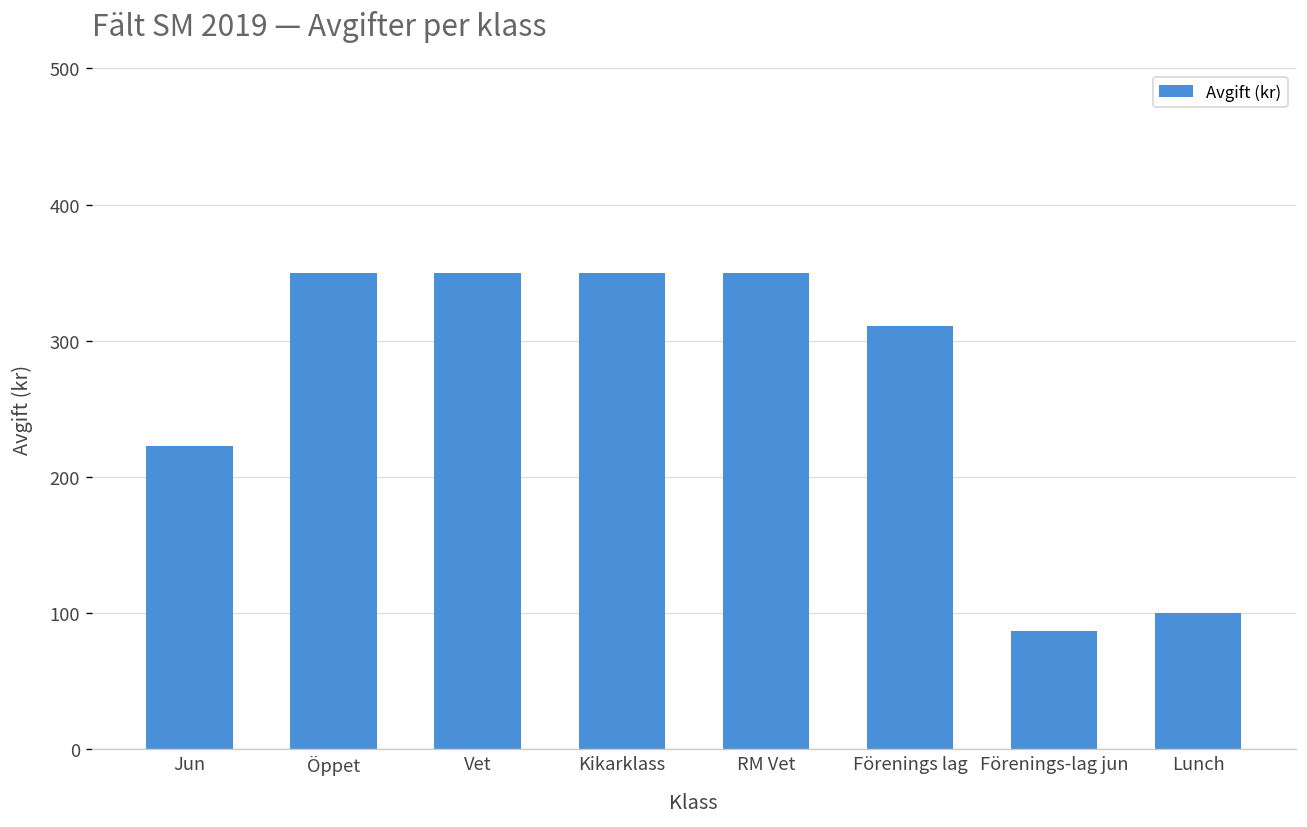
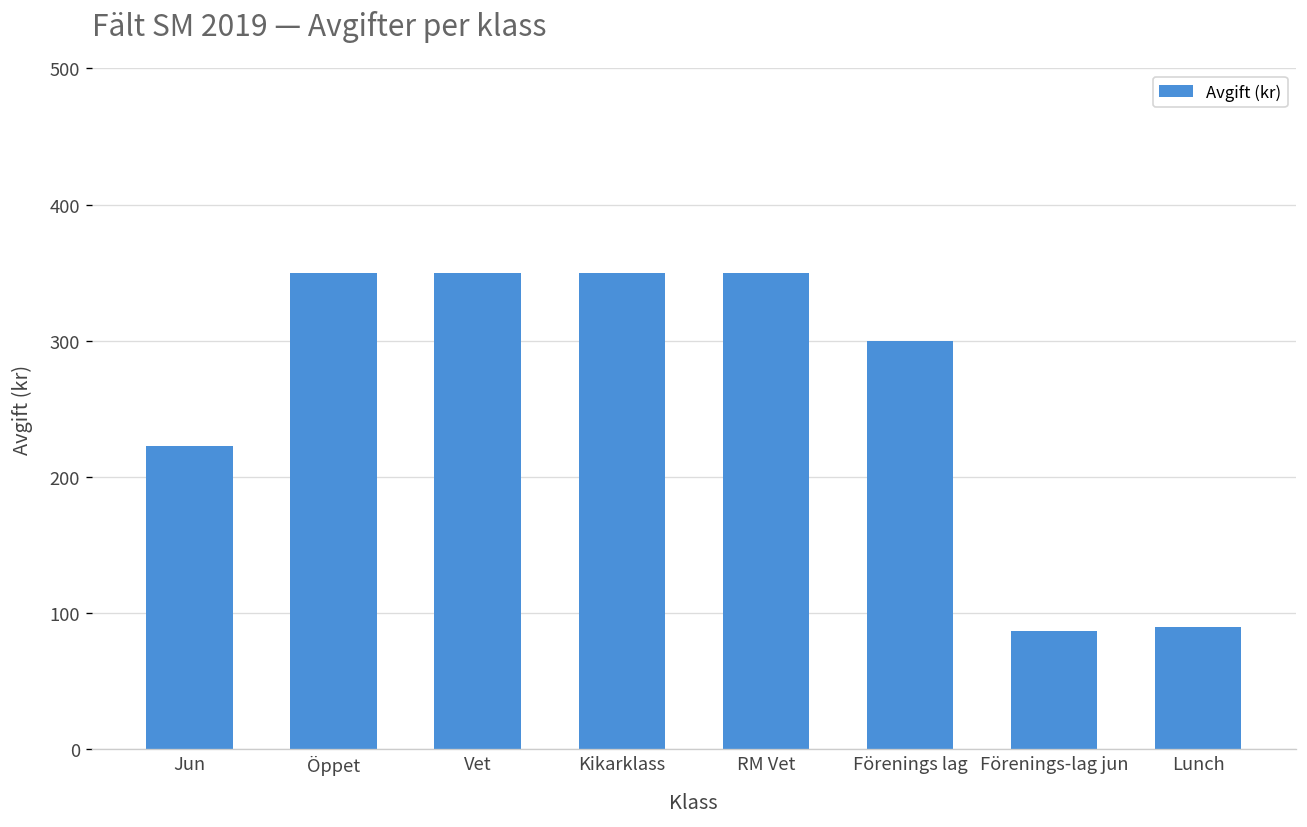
  {
    "Jun": 223,
    "Öppet": 350,
    "Vet": 350,
    "Kikarklass": 350,
    "RM Vet": 350,
-   "Förenings lag": 311,
+   "Förenings lag": 300,
    "Förenings-lag jun": 87,
-   "Lunch": 100
+   "Lunch": 90
  }
